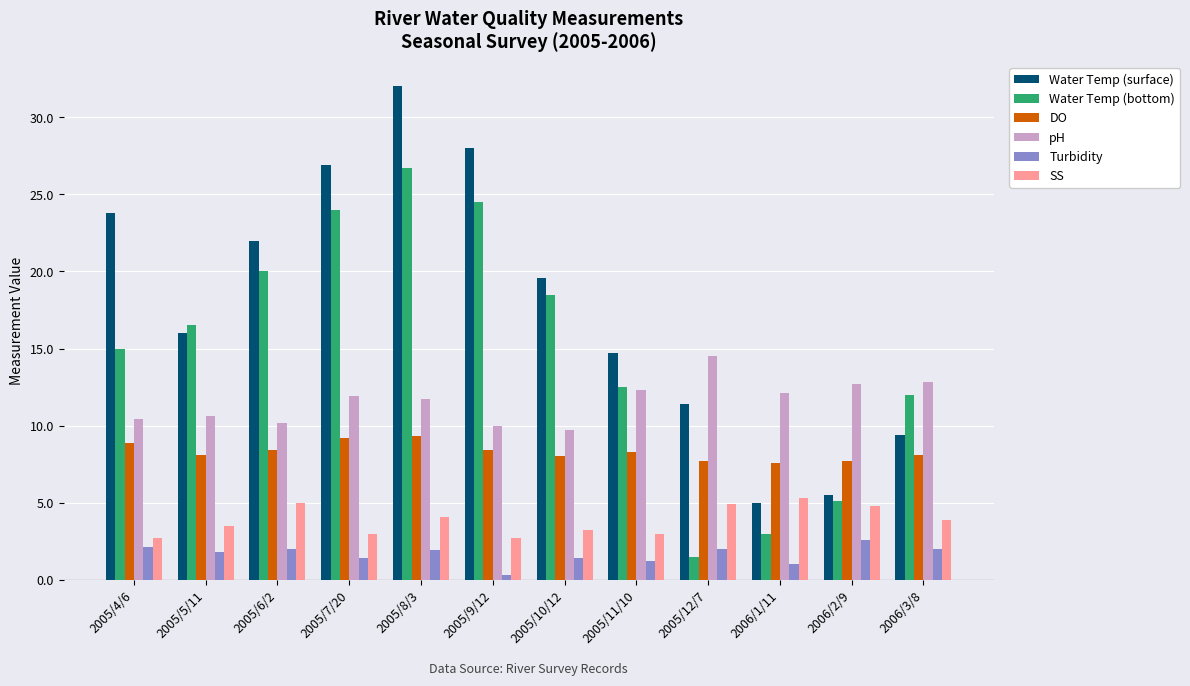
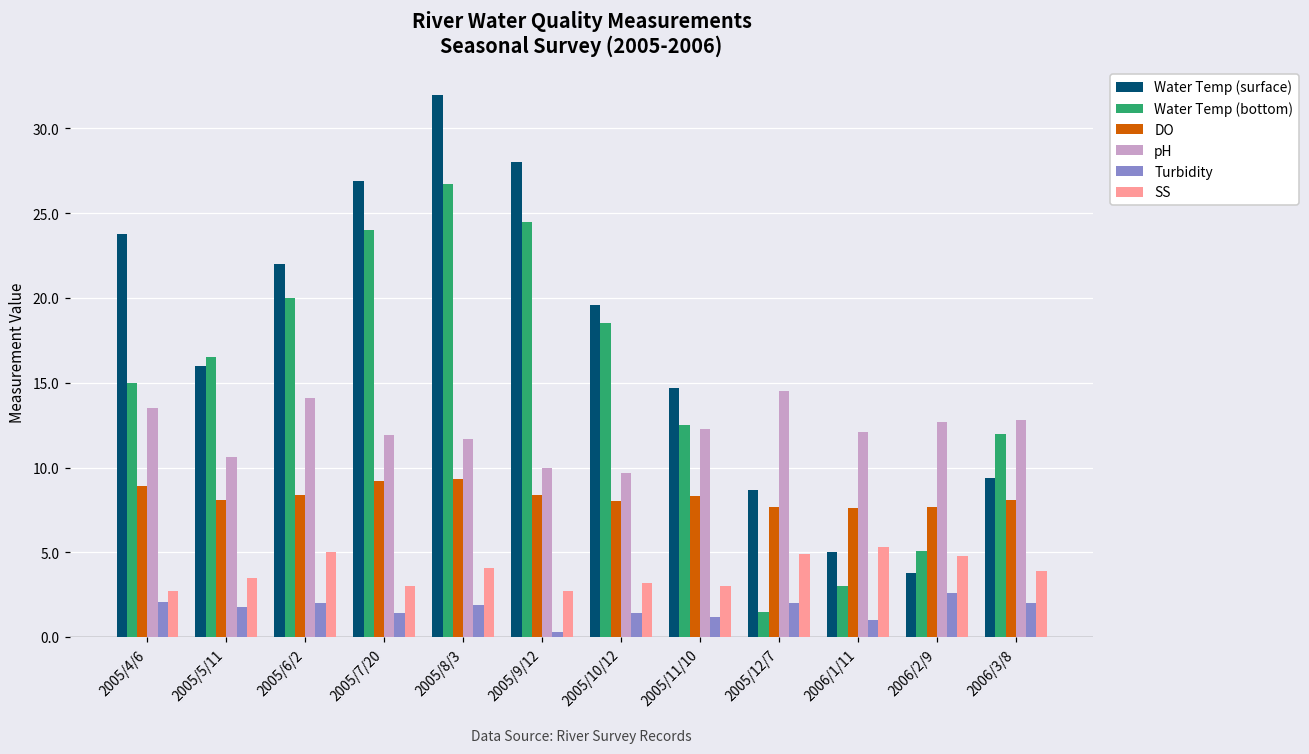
  {
    "Water Temp (surface)": {
      "2005/4/6": 23.8,
      "2005/5/11": 16.0,
      "2005/6/2": 22.0,
      "2005/7/20": 26.9,
      "2005/8/3": 32.0,
      "2005/9/12": 28.0,
      "2005/10/12": 19.6,
      "2005/11/10": 14.7,
-     "2005/12/7": 11.4,
+     "2005/12/7": 8.7,
      "2006/1/11": 5.0,
-     "2006/2/9": 5.5,
+     "2006/2/9": 3.8,
      "2006/3/8": 9.4
    },
    "Water Temp (bottom)": {
      "2005/4/6": 15.0,
      "2005/5/11": 16.5,
      "2005/6/2": 20.0,
      "2005/7/20": 24.0,
      "2005/8/3": 26.7,
      "2005/9/12": 24.5,
      "2005/10/12": 18.5,
      "2005/11/10": 12.5,
      "2005/12/7": 1.5,
      "2006/1/11": 3.0,
      "2006/2/9": 5.1,
      "2006/3/8": 12.0
    },
    "DO": {
      "2005/4/6": 8.9,
      "2005/5/11": 8.1,
      "2005/6/2": 8.4,
      "2005/7/20": 9.2,
      "2005/8/3": 9.3,
      "2005/9/12": 8.4,
      "2005/10/12": 8.0,
      "2005/11/10": 8.3,
      "2005/12/7": 7.7,
      "2006/1/11": 7.6,
      "2006/2/9": 7.7,
      "2006/3/8": 8.1
    },
    "pH": {
-     "2005/4/6": 10.4,
+     "2005/4/6": 13.5,
      "2005/5/11": 10.6,
-     "2005/6/2": 10.2,
+     "2005/6/2": 14.1,
      "2005/7/20": 11.9,
      "2005/8/3": 11.7,
      "2005/9/12": 10.0,
      "2005/10/12": 9.7,
      "2005/11/10": 12.3,
      "2005/12/7": 14.5,
      "2006/1/11": 12.1,
      "2006/2/9": 12.7,
      "2006/3/8": 12.8
    },
    "Turbidity": {
      "2005/4/6": 2.1,
      "2005/5/11": 1.8,
      "2005/6/2": 2.0,
      "2005/7/20": 1.4,
      "2005/8/3": 1.9,
      "2005/9/12": 0.3,
      "2005/10/12": 1.4,
      "2005/11/10": 1.2,
      "2005/12/7": 2.0,
      "2006/1/11": 1.0,
      "2006/2/9": 2.6,
      "2006/3/8": 2.0
    },
    "SS": {
      "2005/4/6": 2.7,
      "2005/5/11": 3.5,
      "2005/6/2": 5.0,
      "2005/7/20": 3.0,
      "2005/8/3": 4.1,
      "2005/9/12": 2.7,
      "2005/10/12": 3.2,
      "2005/11/10": 3.0,
      "2005/12/7": 4.9,
      "2006/1/11": 5.3,
      "2006/2/9": 4.8,
      "2006/3/8": 3.9
    }
  }
